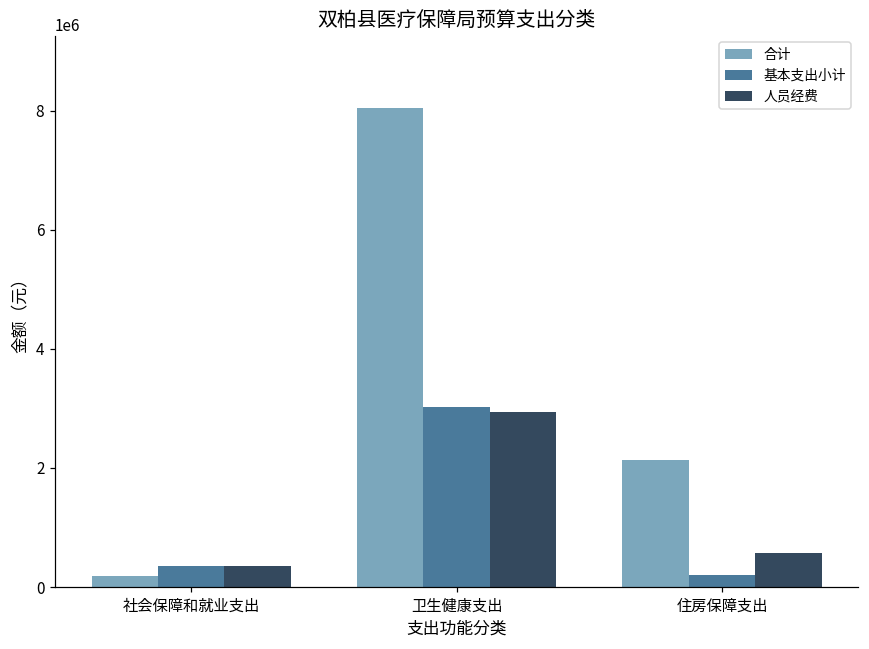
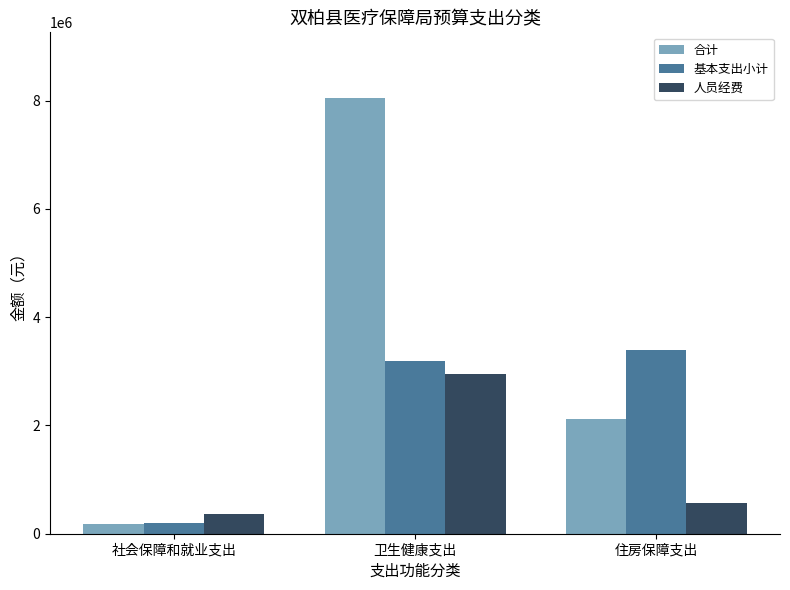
  {
    "合计": {
      "社会保障和就业支出": 200000,
      "卫生健康支出": 8100000,
      "住房保障支出": 2100000
    },
    "基本支出小计": {
-     "社会保障和就业支出": 400000,
-     "卫生健康支出": 3000000,
-     "住房保障支出": 200000
+     "社会保障和就业支出": 200000,
+     "卫生健康支出": 3200000,
+     "住房保障支出": 3400000
    },
    "人员经费": {
      "社会保障和就业支出": 400000,
      "卫生健康支出": 2900000,
      "住房保障支出": 600000
    }
  }
